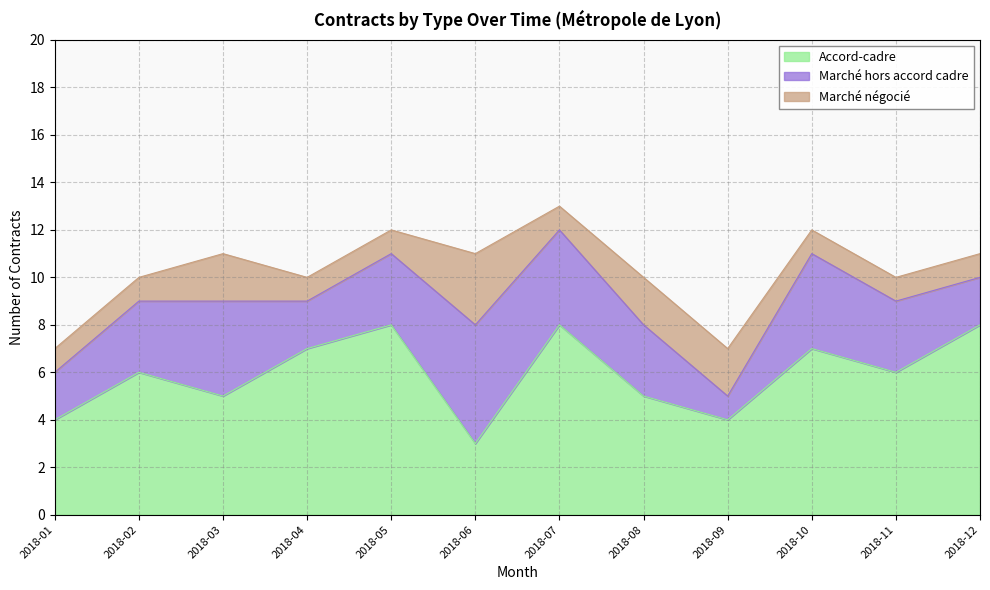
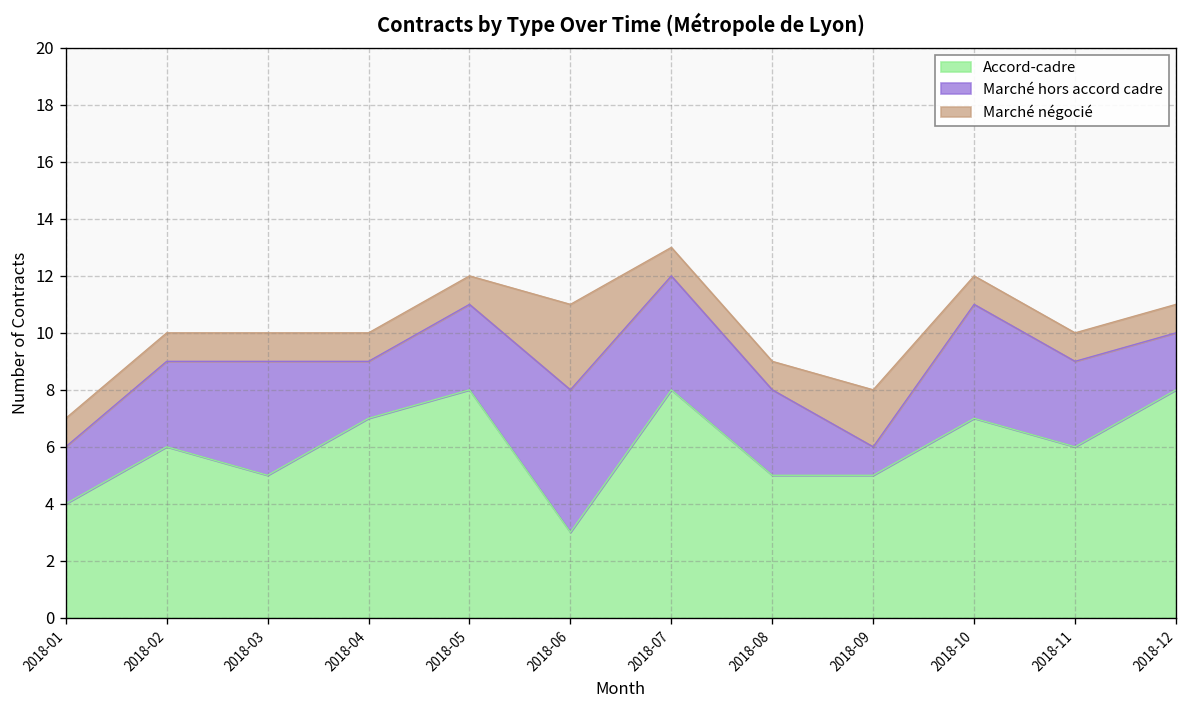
  {
    "Accord-cadre": {
      "2018-01": 4,
      "2018-02": 6,
      "2018-03": 5,
      "2018-04": 7,
      "2018-05": 8,
      "2018-06": 3,
      "2018-07": 8,
      "2018-08": 5,
-     "2018-09": 4,
+     "2018-09": 5,
      "2018-10": 7,
      "2018-11": 6,
      "2018-12": 8
    },
    "Marché hors accord cadre": {
      "2018-01": 2,
      "2018-02": 3,
      "2018-03": 4,
      "2018-04": 2,
      "2018-05": 3,
      "2018-06": 5,
      "2018-07": 4,
      "2018-08": 3,
      "2018-09": 1,
      "2018-10": 4,
      "2018-11": 3,
      "2018-12": 2
    },
    "Marché négocié": {
      "2018-01": 1,
      "2018-02": 1,
-     "2018-03": 2,
+     "2018-03": 1,
      "2018-04": 1,
      "2018-05": 1,
      "2018-06": 3,
      "2018-07": 1,
-     "2018-08": 2,
+     "2018-08": 1,
      "2018-09": 2,
      "2018-10": 1,
      "2018-11": 1,
      "2018-12": 1
    }
  }
